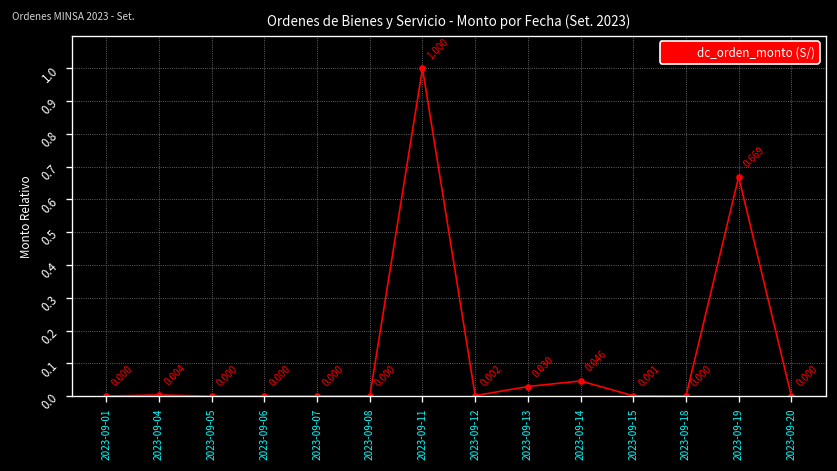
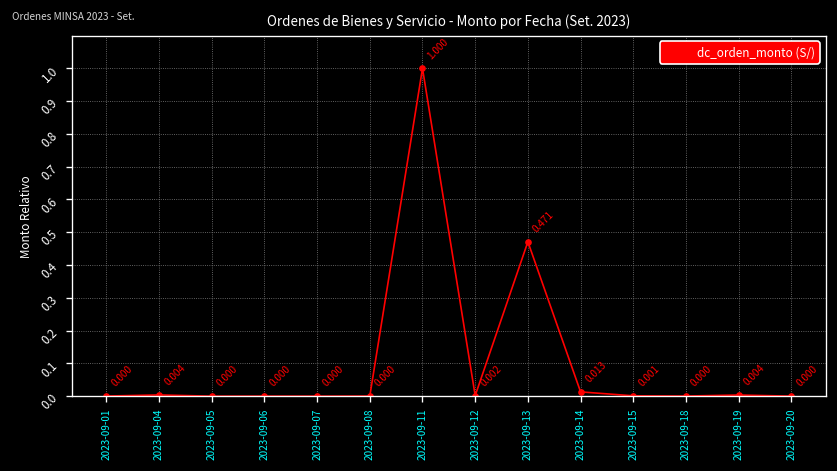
  {
    "2023-09-01": 0.000,
    "2023-09-04": 0.004,
    "2023-09-05": 0.000,
    "2023-09-06": 0.000,
    "2023-09-07": 0.000,
    "2023-09-08": 0.000,
    "2023-09-11": 1.000,
    "2023-09-12": 0.002,
-   "2023-09-13": 0.030,
-   "2023-09-14": 0.046,
+   "2023-09-13": 0.471,
+   "2023-09-14": 0.013,
    "2023-09-15": 0.001,
    "2023-09-18": 0.000,
-   "2023-09-19": 0.669,
+   "2023-09-19": 0.004,
    "2023-09-20": 0.000
  }
